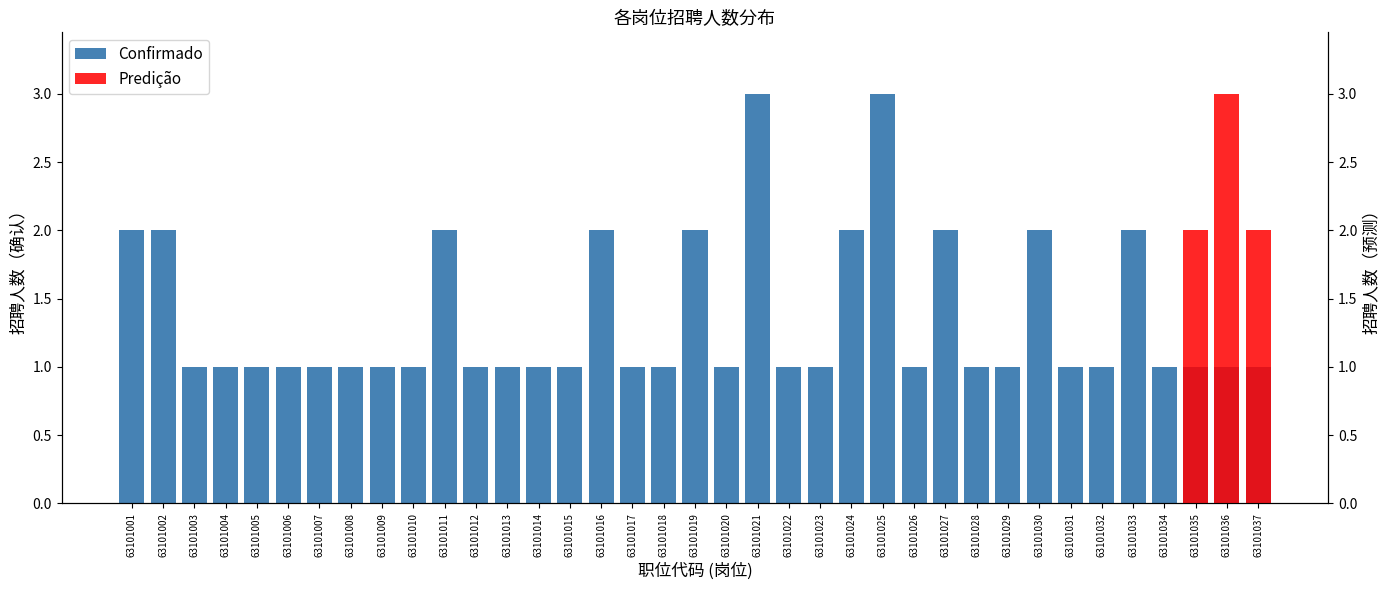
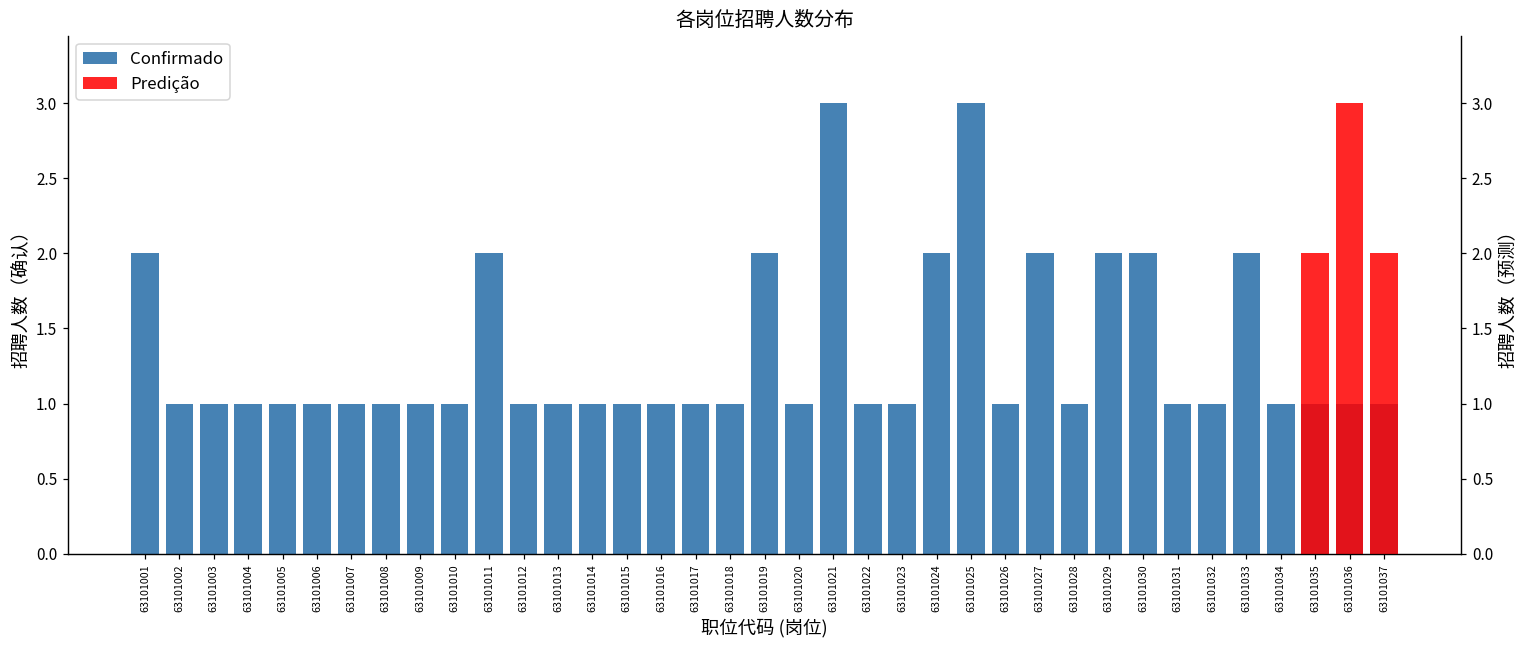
  {
    "Confirmado": {
      "63101001": 2,
-     "63101002": 2,
+     "63101002": 1,
      "63101003": 1,
      "63101004": 1,
      "63101005": 1,
      "63101006": 1,
      "63101007": 1,
      "63101008": 1,
      "63101009": 1,
      "63101010": 1,
      "63101011": 2,
      "63101012": 1,
      "63101013": 1,
      "63101014": 1,
      "63101015": 1,
-     "63101016": 2,
+     "63101016": 1,
      "63101017": 1,
      "63101018": 1,
      "63101019": 2,
      "63101020": 1,
      "63101021": 3,
      "63101022": 1,
      "63101023": 1,
      "63101024": 2,
      "63101025": 3,
      "63101026": 1,
      "63101027": 2,
      "63101028": 1,
-     "63101029": 1,
+     "63101029": 2,
      "63101030": 2,
      "63101031": 1,
      "63101032": 1,
      "63101033": 2,
      "63101034": 1,
      "63101035": 1,
      "63101036": 1,
      "63101037": 1
    },
    "Predição": {
      "63101001": 0.00,
      "63101002": 0.00,
      "63101003": 0.00,
      "63101004": 0.00,
      "63101005": 0.00,
      "63101006": 0.00,
      "63101007": 0.00,
      "63101008": 0.00,
      "63101009": 0.00,
      "63101010": 0.00,
      "63101011": 0.00,
      "63101012": 0.00,
      "63101013": 0.00,
      "63101014": 0.00,
      "63101015": 0.00,
      "63101016": 0.00,
      "63101017": 0.00,
      "63101018": 0.00,
      "63101019": 0.00,
      "63101020": 0.00,
      "63101021": 0.00,
      "63101022": 0.00,
      "63101023": 0.00,
      "63101024": 0.00,
      "63101025": 0.00,
      "63101026": 0.00,
      "63101027": 0.00,
      "63101028": 0.00,
      "63101029": 0.00,
      "63101030": 0.00,
      "63101031": 0.00,
      "63101032": 0.00,
      "63101033": 0.00,
      "63101034": 0.00,
      "63101035": 2.00,
      "63101036": 3.00,
      "63101037": 2.00
    }
  }
